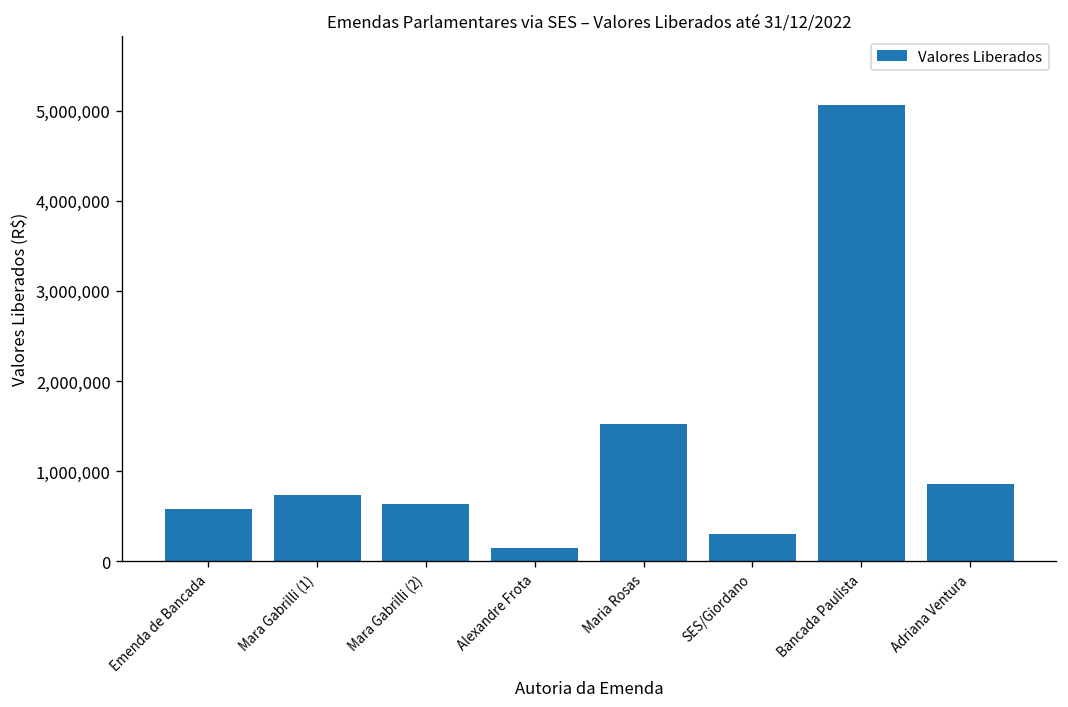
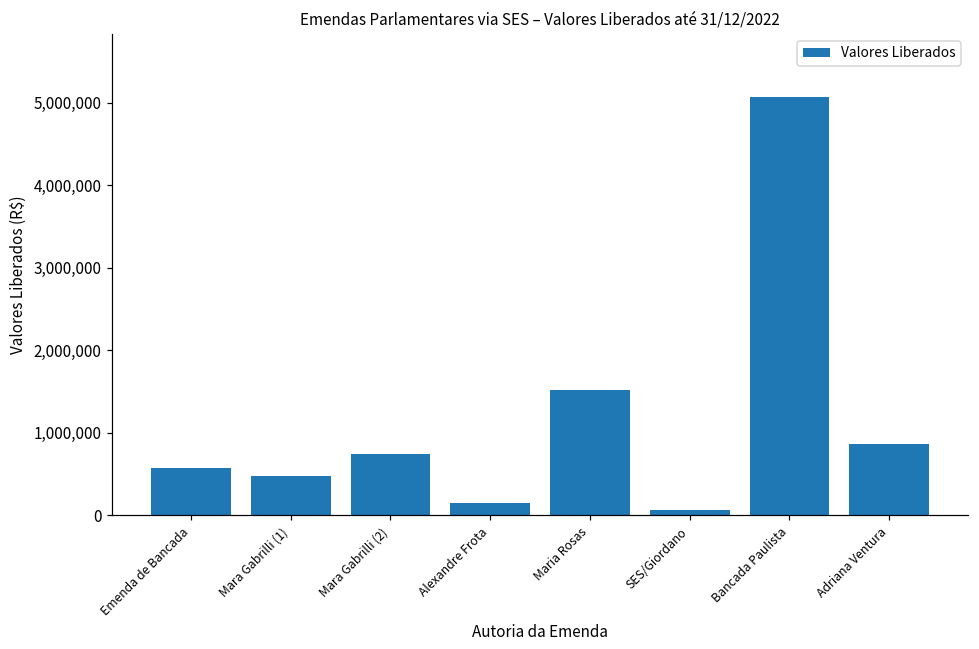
  {
    "Emenda de Bancada": "600,000",
-   "Mara Gabrilli (1)": "700,000",
-   "Mara Gabrilli (2)": "600,000",
+   "Mara Gabrilli (1)": "500,000",
+   "Mara Gabrilli (2)": "700,000",
    "Alexandre Frota": "200,000",
    "Maria Rosas": "1,500,000",
-   "SES/Giordano": "300,000",
+   "SES/Giordano": "100,000",
    "Bancada Paulista": "5,100,000",
    "Adriana Ventura": "900,000"
  }
